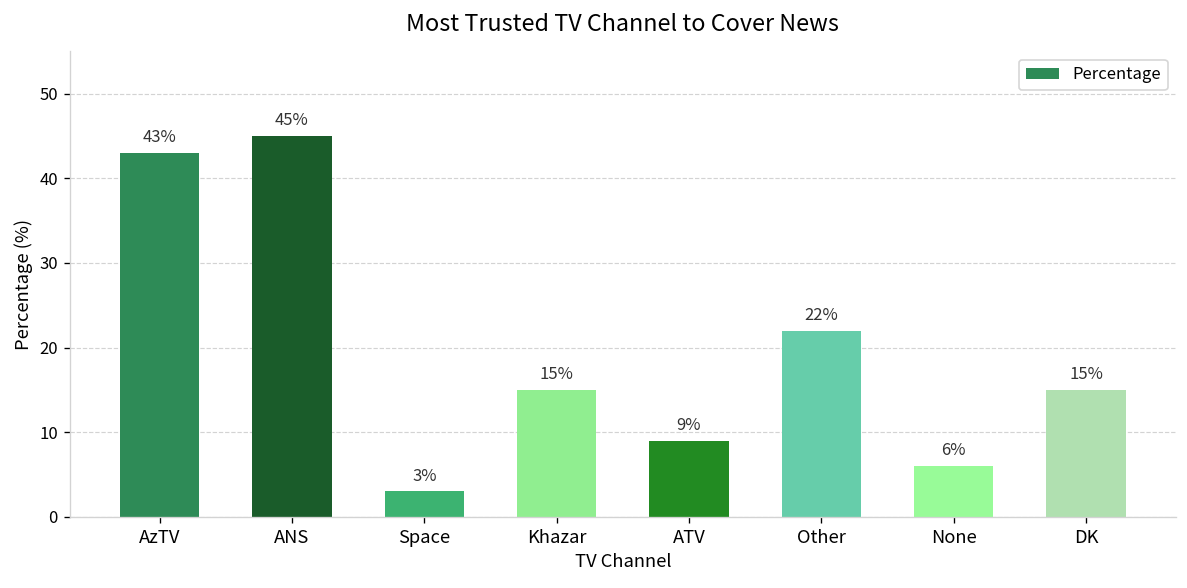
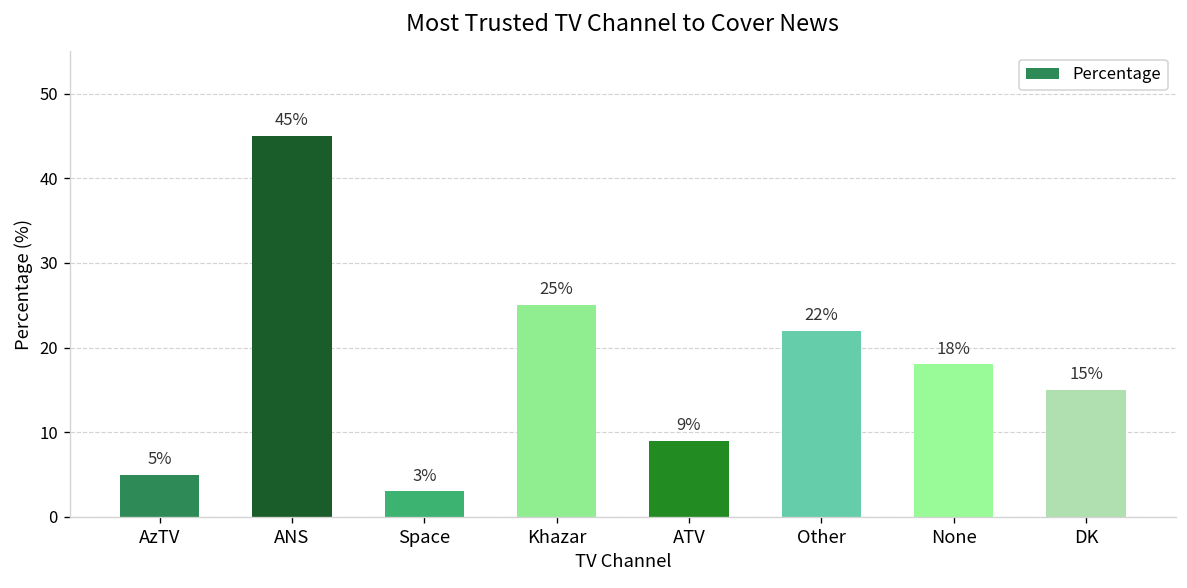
  {
-   "AzTV": "43%",
+   "AzTV": "5%",
    "ANS": "45%",
    "Space": "3%",
-   "Khazar": "15%",
+   "Khazar": "25%",
    "ATV": "9%",
    "Other": "22%",
-   "None": "6%",
+   "None": "18%",
    "DK": "15%"
  }
